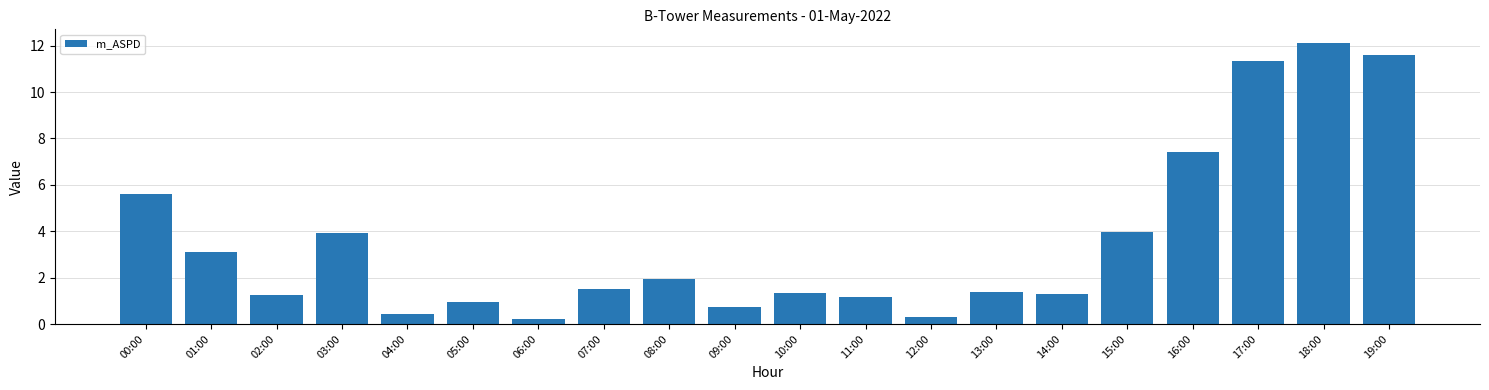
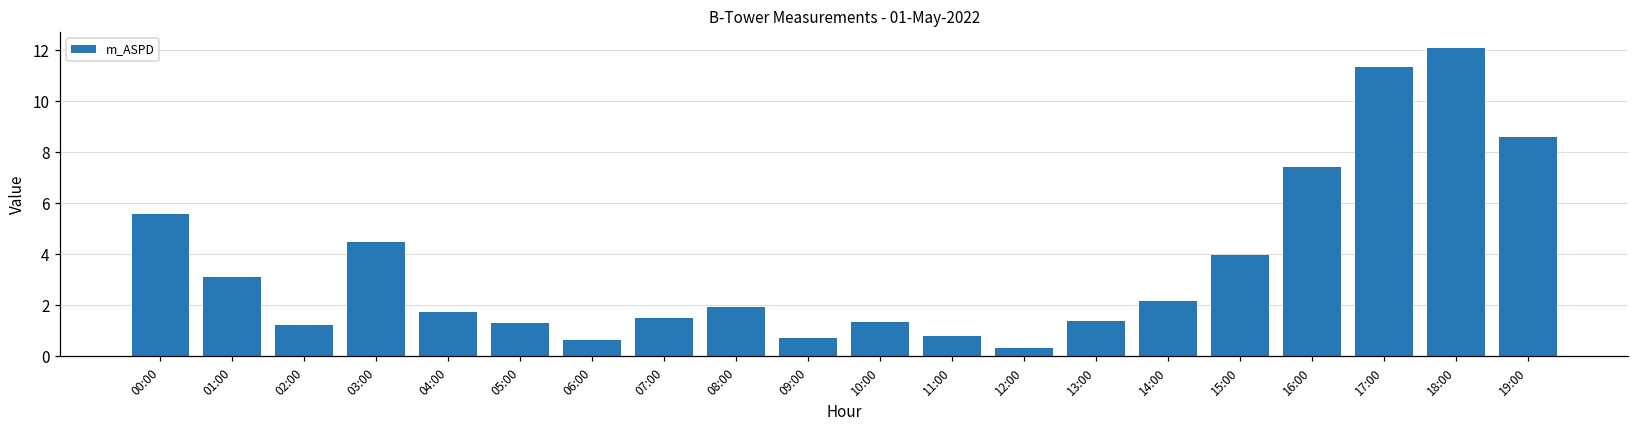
  {
    "00:00": 5.6,
    "01:00": 3.1,
    "02:00": 1.2,
-   "03:00": 3.9,
-   "04:00": 0.4,
-   "05:00": 0.9,
-   "06:00": 0.2,
+   "03:00": 4.5,
+   "04:00": 1.7,
+   "05:00": 1.3,
+   "06:00": 0.6,
    "07:00": 1.5,
    "08:00": 2.0,
    "09:00": 0.7,
    "10:00": 1.3,
-   "11:00": 1.2,
+   "11:00": 0.8,
    "12:00": 0.3,
    "13:00": 1.4,
-   "14:00": 1.3,
+   "14:00": 2.2,
    "15:00": 4.0,
    "16:00": 7.4,
    "17:00": 11.3,
    "18:00": 12.1,
-   "19:00": 11.6
+   "19:00": 8.6
  }
